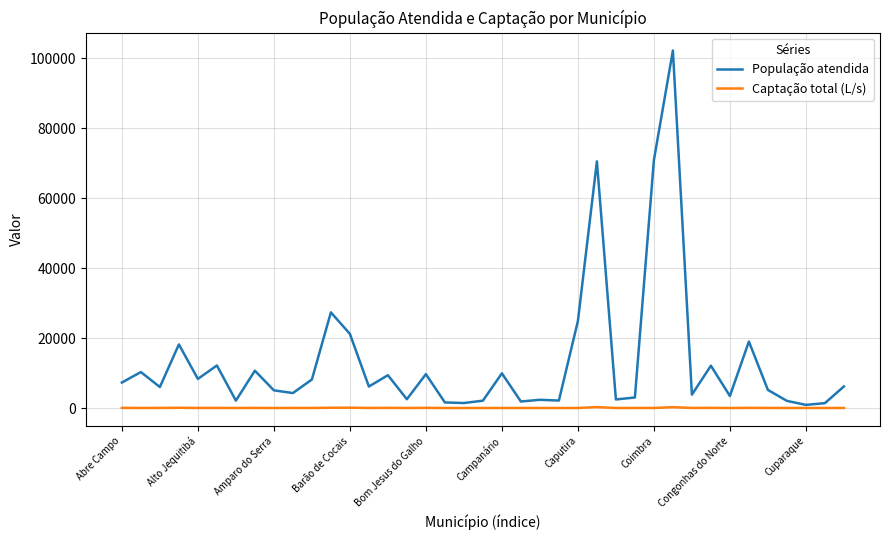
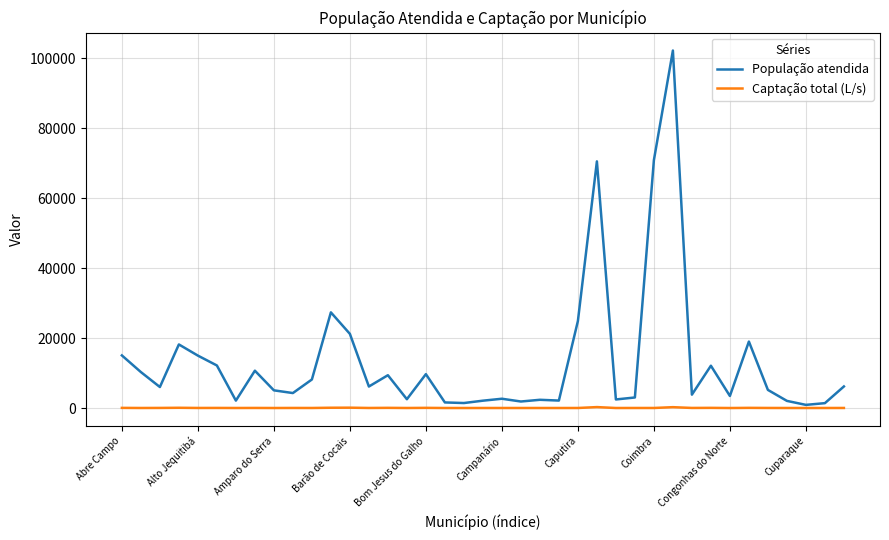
  {
    "População atendida": {
-     "Abre Campo": 7000,
-     "Alto Jequitibá": 8000,
+     "Abre Campo": 15000,
+     "Alto Jequitibá": 15000,
      "Amparo do Serra": 5000,
      "Barão de Cocais": 21000,
      "Bom Jesus do Galho": 10000,
-     "Campanário": 10000,
+     "Campanário": 3000,
      "Caputira": 25000,
      "Coimbra": 71000,
      "Congonhas do Norte": 3000,
      "Cuparaque": 1000
    },
    "Captação total (L/s)": {
      "Abre Campo": 0,
      "Alto Jequitibá": 0,
      "Amparo do Serra": 0,
      "Barão de Cocais": 0,
      "Bom Jesus do Galho": 0,
      "Campanário": 0,
      "Caputira": 0,
      "Coimbra": 0,
      "Congonhas do Norte": 0,
      "Cuparaque": 0
    }
  }
